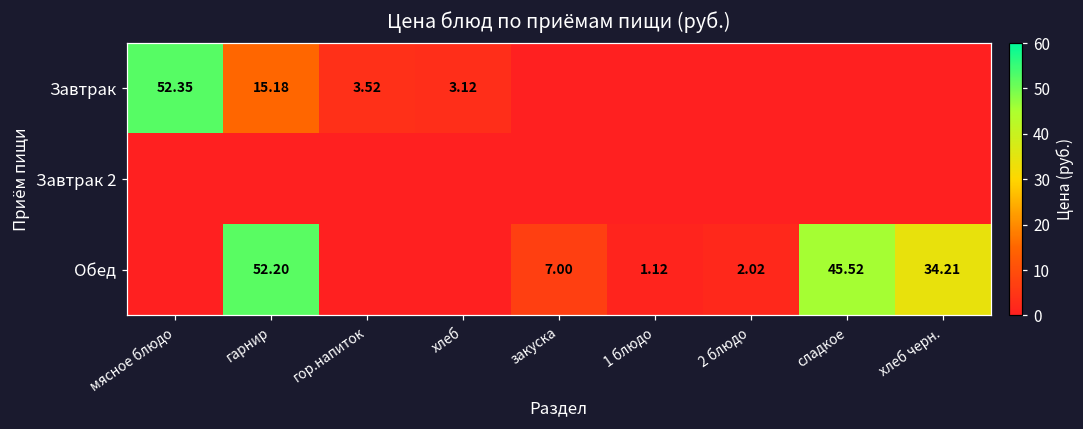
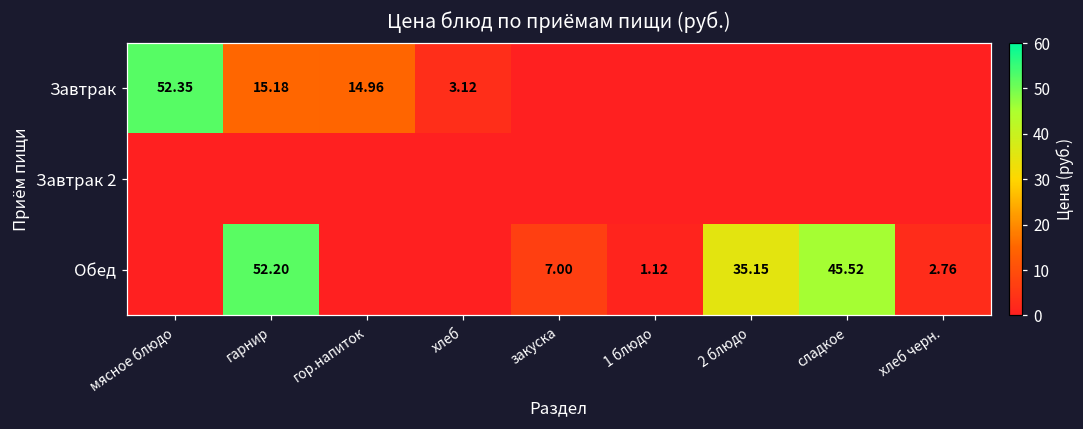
  {
    "Завтрак": {
      "мясное блюдо": 52.35,
      "гарнир": 15.18,
-     "гор.напиток": 3.52,
+     "гор.напиток": 14.96,
      "хлеб": 3.12
    },
    "Обед": {
      "гарнир": 52.20,
      "закуска": 7.00,
      "1 блюдо": 1.12,
-     "2 блюдо": 2.02,
+     "2 блюдо": 35.15,
      "сладкое": 45.52,
-     "хлеб черн.": 34.21
+     "хлеб черн.": 2.76
    }
  }
